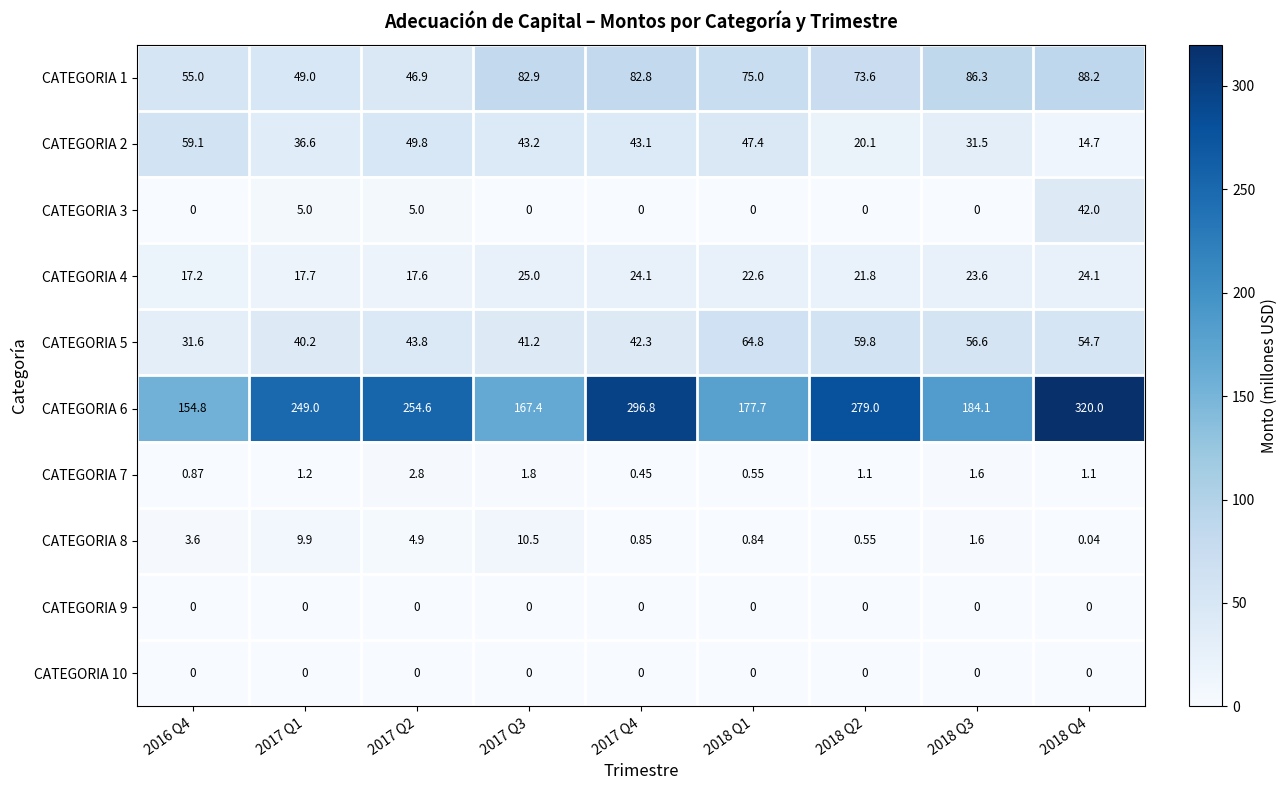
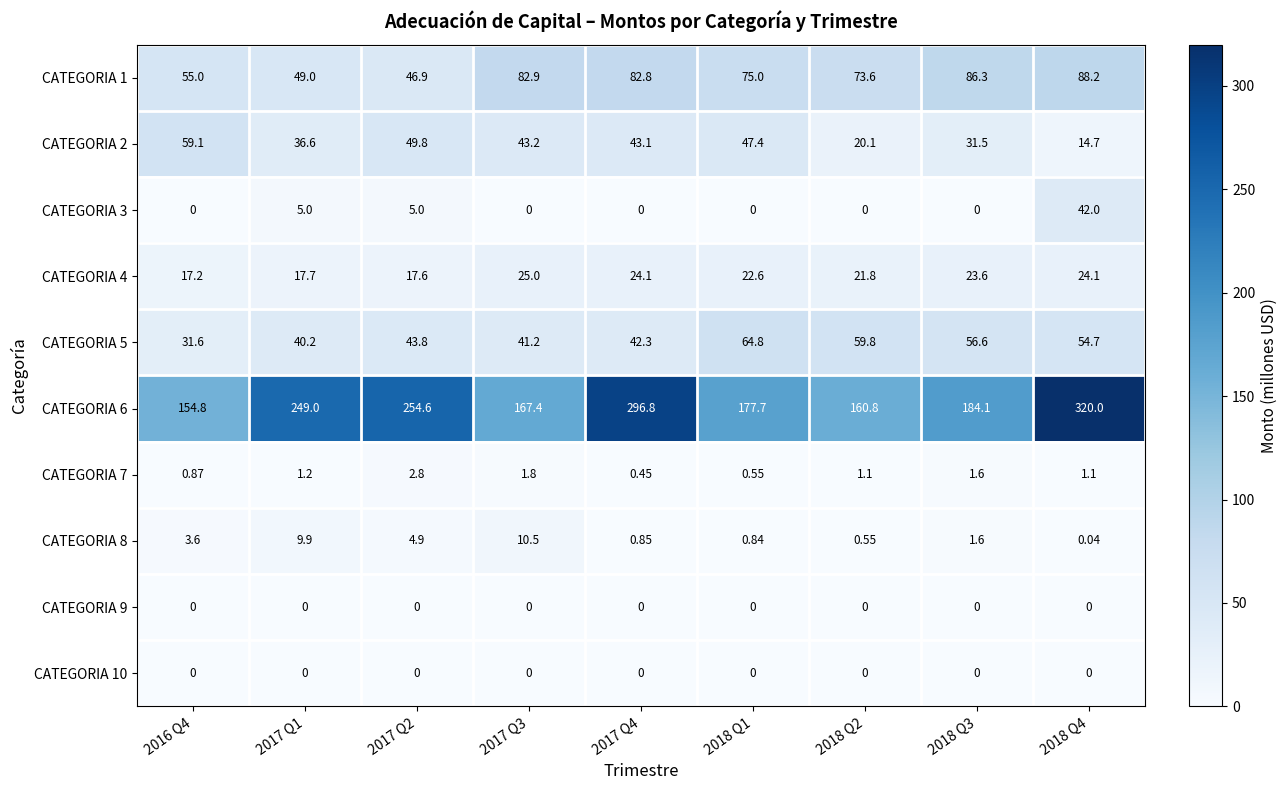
  {
    "CATEGORIA 1": {
      "2016 Q4": 55.0,
      "2017 Q1": 49.0,
      "2017 Q2": 46.9,
      "2017 Q3": 82.9,
      "2017 Q4": 82.8,
      "2018 Q1": 75.0,
      "2018 Q2": 73.6,
      "2018 Q3": 86.3,
      "2018 Q4": 88.2
    },
    "CATEGORIA 2": {
      "2016 Q4": 59.1,
      "2017 Q1": 36.6,
      "2017 Q2": 49.8,
      "2017 Q3": 43.2,
      "2017 Q4": 43.1,
      "2018 Q1": 47.4,
      "2018 Q2": 20.1,
      "2018 Q3": 31.5,
      "2018 Q4": 14.7
    },
    "CATEGORIA 3": {
      "2016 Q4": 0,
      "2017 Q1": 5.0,
      "2017 Q2": 5.0,
      "2017 Q3": 0,
      "2017 Q4": 0,
      "2018 Q1": 0,
      "2018 Q2": 0,
      "2018 Q3": 0,
      "2018 Q4": 42.0
    },
    "CATEGORIA 4": {
      "2016 Q4": 17.2,
      "2017 Q1": 17.7,
      "2017 Q2": 17.6,
      "2017 Q3": 25.0,
      "2017 Q4": 24.1,
      "2018 Q1": 22.6,
      "2018 Q2": 21.8,
      "2018 Q3": 23.6,
      "2018 Q4": 24.1
    },
    "CATEGORIA 5": {
      "2016 Q4": 31.6,
      "2017 Q1": 40.2,
      "2017 Q2": 43.8,
      "2017 Q3": 41.2,
      "2017 Q4": 42.3,
      "2018 Q1": 64.8,
      "2018 Q2": 59.8,
      "2018 Q3": 56.6,
      "2018 Q4": 54.7
    },
    "CATEGORIA 6": {
      "2016 Q4": 154.8,
      "2017 Q1": 249.0,
      "2017 Q2": 254.6,
      "2017 Q3": 167.4,
      "2017 Q4": 296.8,
      "2018 Q1": 177.7,
-     "2018 Q2": 279.0,
+     "2018 Q2": 160.8,
      "2018 Q3": 184.1,
      "2018 Q4": 320.0
    },
    "CATEGORIA 7": {
      "2016 Q4": 0.87,
      "2017 Q1": 1.2,
      "2017 Q2": 2.8,
      "2017 Q3": 1.8,
      "2017 Q4": 0.45,
      "2018 Q1": 0.55,
      "2018 Q2": 1.1,
      "2018 Q3": 1.6,
      "2018 Q4": 1.1
    },
    "CATEGORIA 8": {
      "2016 Q4": 3.6,
      "2017 Q1": 9.9,
      "2017 Q2": 4.9,
      "2017 Q3": 10.5,
      "2017 Q4": 0.85,
      "2018 Q1": 0.84,
      "2018 Q2": 0.55,
      "2018 Q3": 1.6,
      "2018 Q4": 0.04
    },
    "CATEGORIA 9": {
      "2016 Q4": 0,
      "2017 Q1": 0,
      "2017 Q2": 0,
      "2017 Q3": 0,
      "2017 Q4": 0,
      "2018 Q1": 0,
      "2018 Q2": 0,
      "2018 Q3": 0,
      "2018 Q4": 0
    },
    "CATEGORIA 10": {
      "2016 Q4": 0,
      "2017 Q1": 0,
      "2017 Q2": 0,
      "2017 Q3": 0,
      "2017 Q4": 0,
      "2018 Q1": 0,
      "2018 Q2": 0,
      "2018 Q3": 0,
      "2018 Q4": 0
    }
  }
